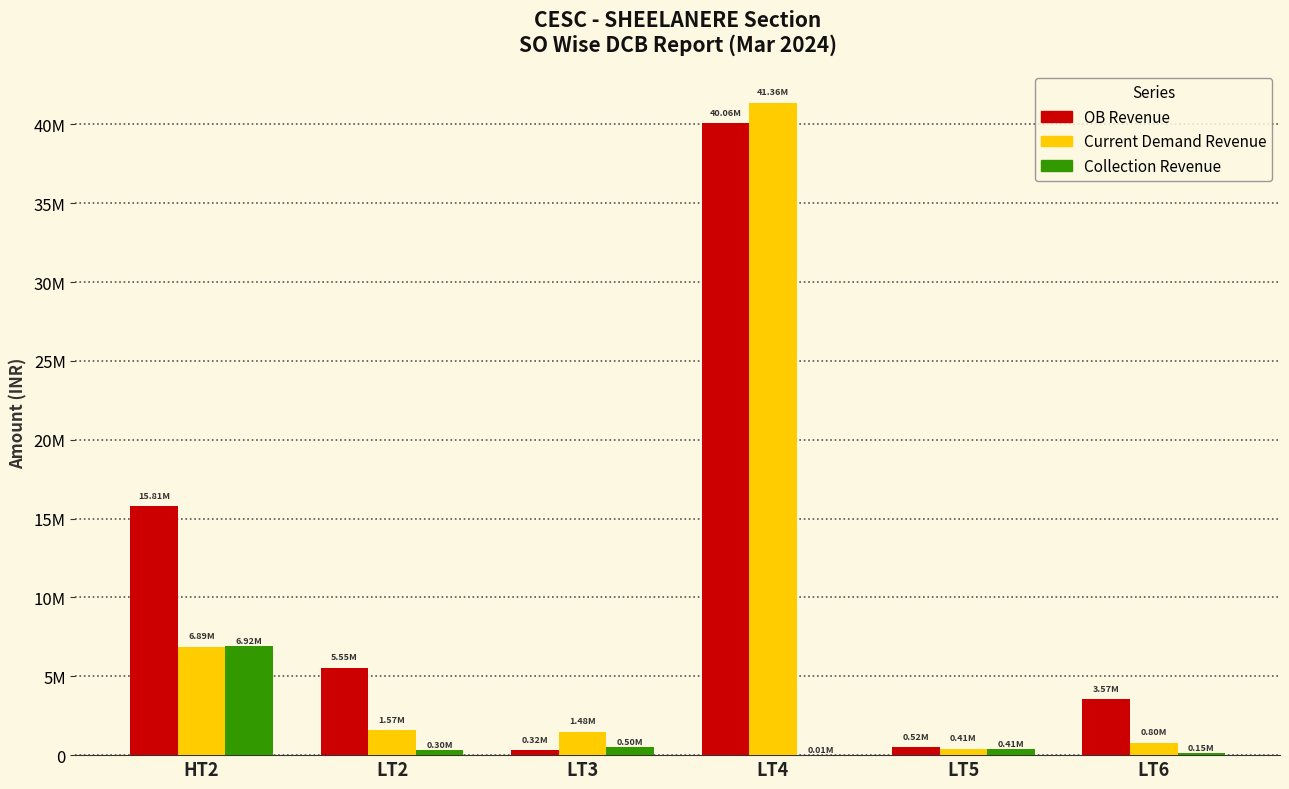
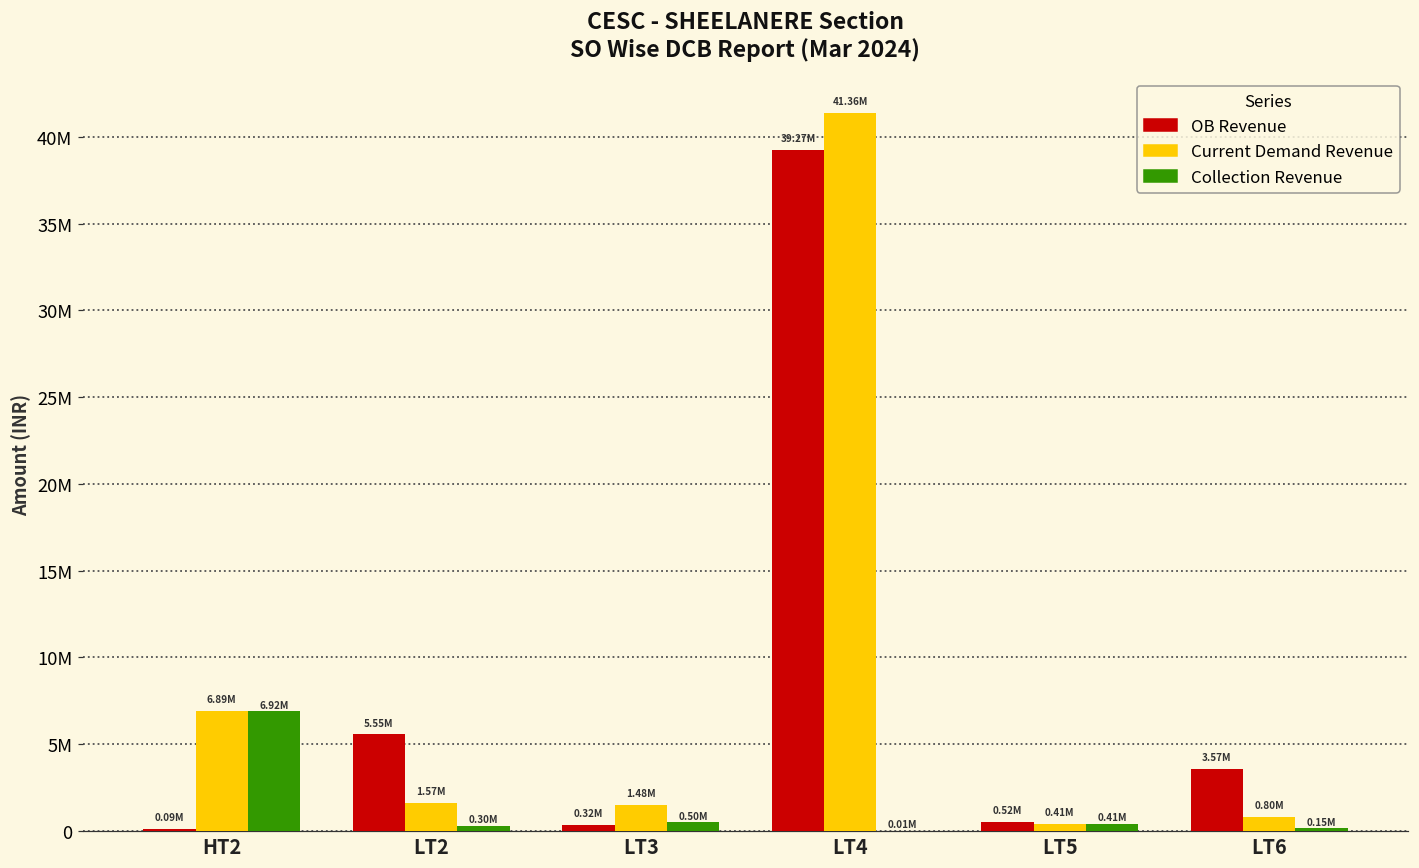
  {
    "OB Revenue": {
-     "HT2": "15.81M",
+     "HT2": "0.09M",
      "LT2": "5.55M",
      "LT3": "0.32M",
-     "LT4": "40.06M",
+     "LT4": "39.27M",
      "LT5": "0.52M",
      "LT6": "3.57M"
    },
    "Current Demand Revenue": {
      "HT2": "6.89M",
      "LT2": "1.57M",
      "LT3": "1.48M",
      "LT4": "41.36M",
      "LT5": "0.41M",
      "LT6": "0.80M"
    },
    "Collection Revenue": {
      "HT2": "6.92M",
      "LT2": "0.30M",
      "LT3": "0.50M",
      "LT4": "0.01M",
      "LT5": "0.41M",
      "LT6": "0.15M"
    }
  }
